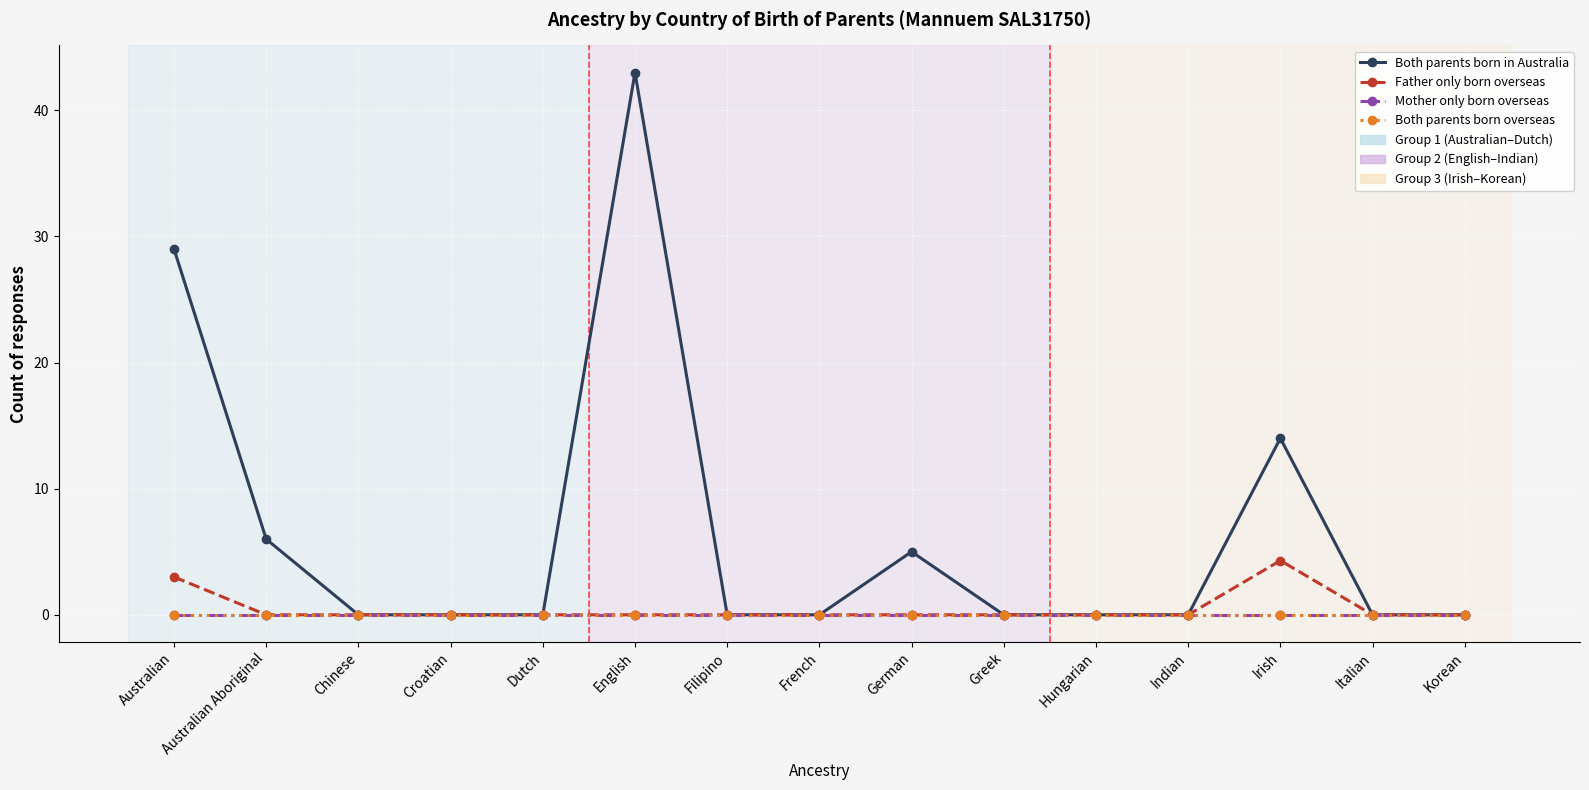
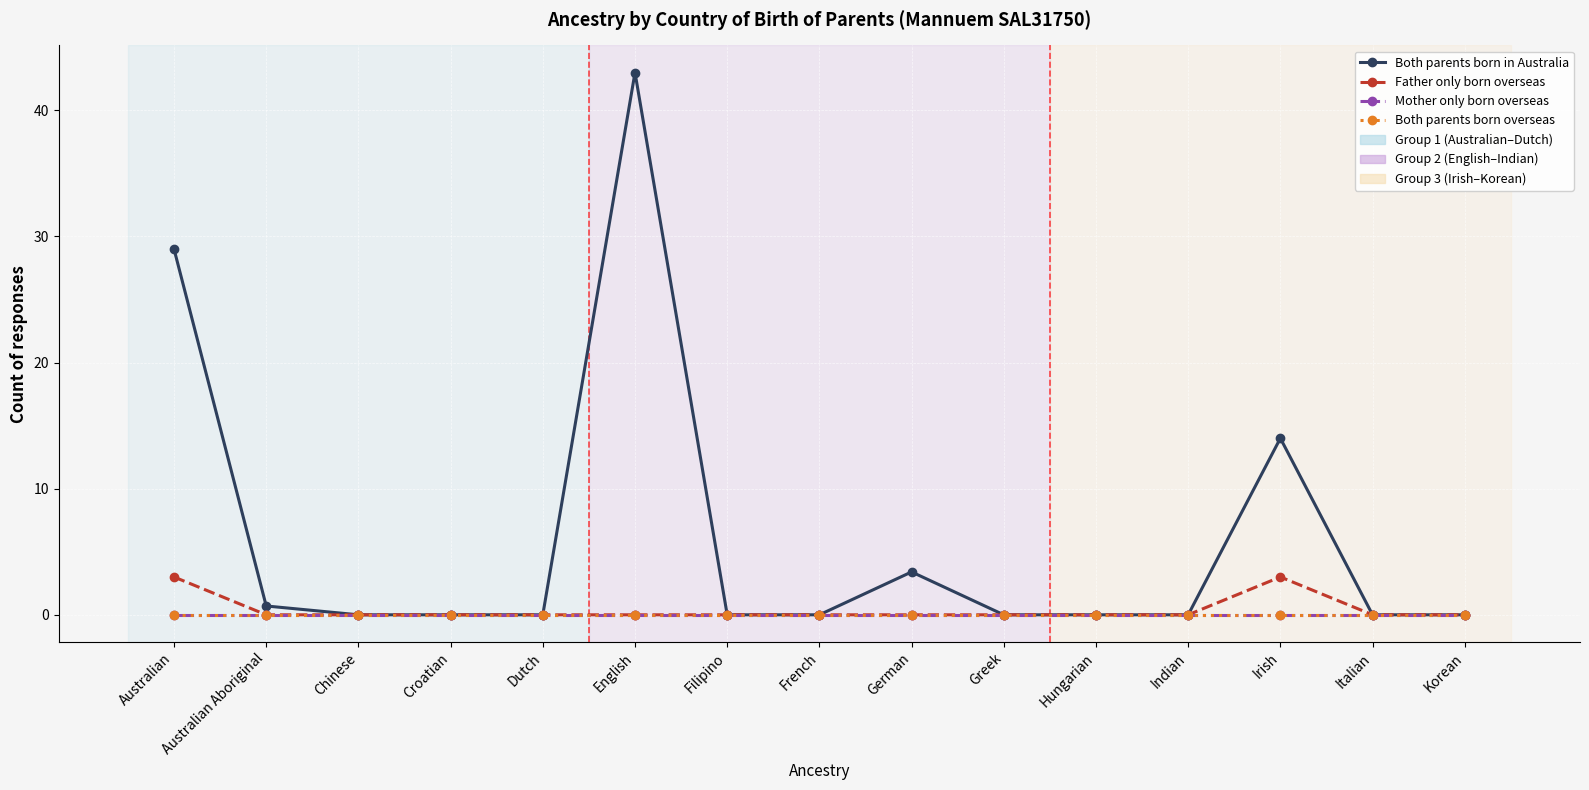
  {
    "Both parents born in Australia": {
      "Australian": 29.0,
-     "Australian Aboriginal": 6.0,
+     "Australian Aboriginal": 0.7,
      "English": 43.0,
-     "German": 5.0,
+     "German": 3.4,
      "Irish": 14.0
    },
    "Father only born overseas": {
      "Australian": 3.0,
-     "Irish": 4.3
+     "Irish": 3.0
    },
    "Both parents born overseas": {
      "Australian": 0.0,
      "Irish": 0.0
    }
  }
